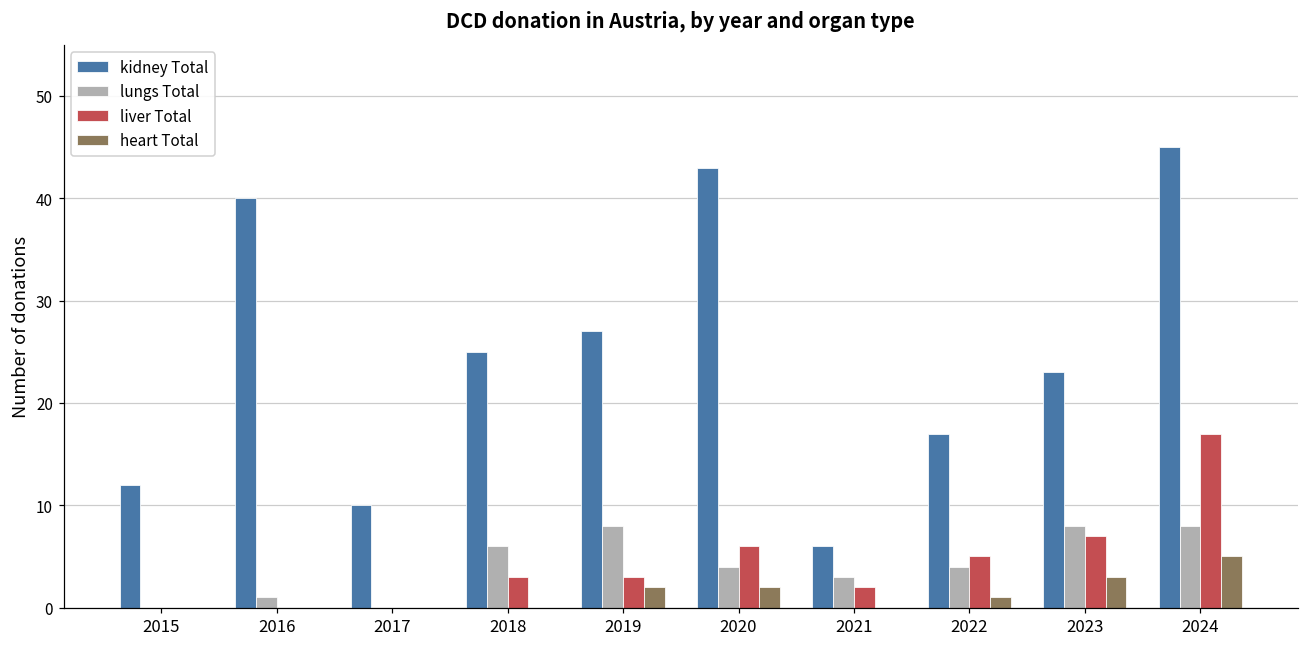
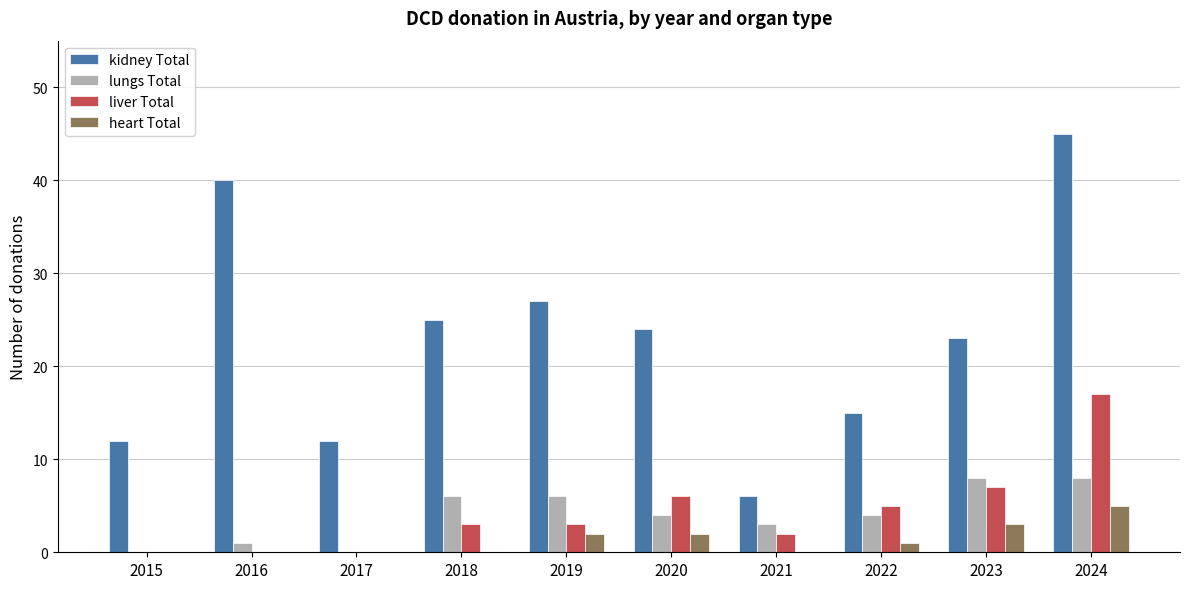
  {
    "kidney Total": {
      "2015": 12,
      "2016": 40,
-     "2017": 10,
+     "2017": 12,
      "2018": 25,
      "2019": 27,
-     "2020": 43,
+     "2020": 24,
      "2021": 6,
-     "2022": 17,
+     "2022": 15,
      "2023": 23,
      "2024": 45
    },
    "lungs Total": {
      "2015": 0,
      "2016": 1,
      "2017": 0,
      "2018": 6,
-     "2019": 8,
+     "2019": 6,
      "2020": 4,
      "2021": 3,
      "2022": 4,
      "2023": 8,
      "2024": 8
    },
    "liver Total": {
      "2015": 0,
      "2016": 0,
      "2017": 0,
      "2018": 3,
      "2019": 3,
      "2020": 6,
      "2021": 2,
      "2022": 5,
      "2023": 7,
      "2024": 17
    },
    "heart Total": {
      "2015": 0,
      "2016": 0,
      "2017": 0,
      "2018": 0,
      "2019": 2,
      "2020": 2,
      "2021": 0,
      "2022": 1,
      "2023": 3,
      "2024": 5
    }
  }
